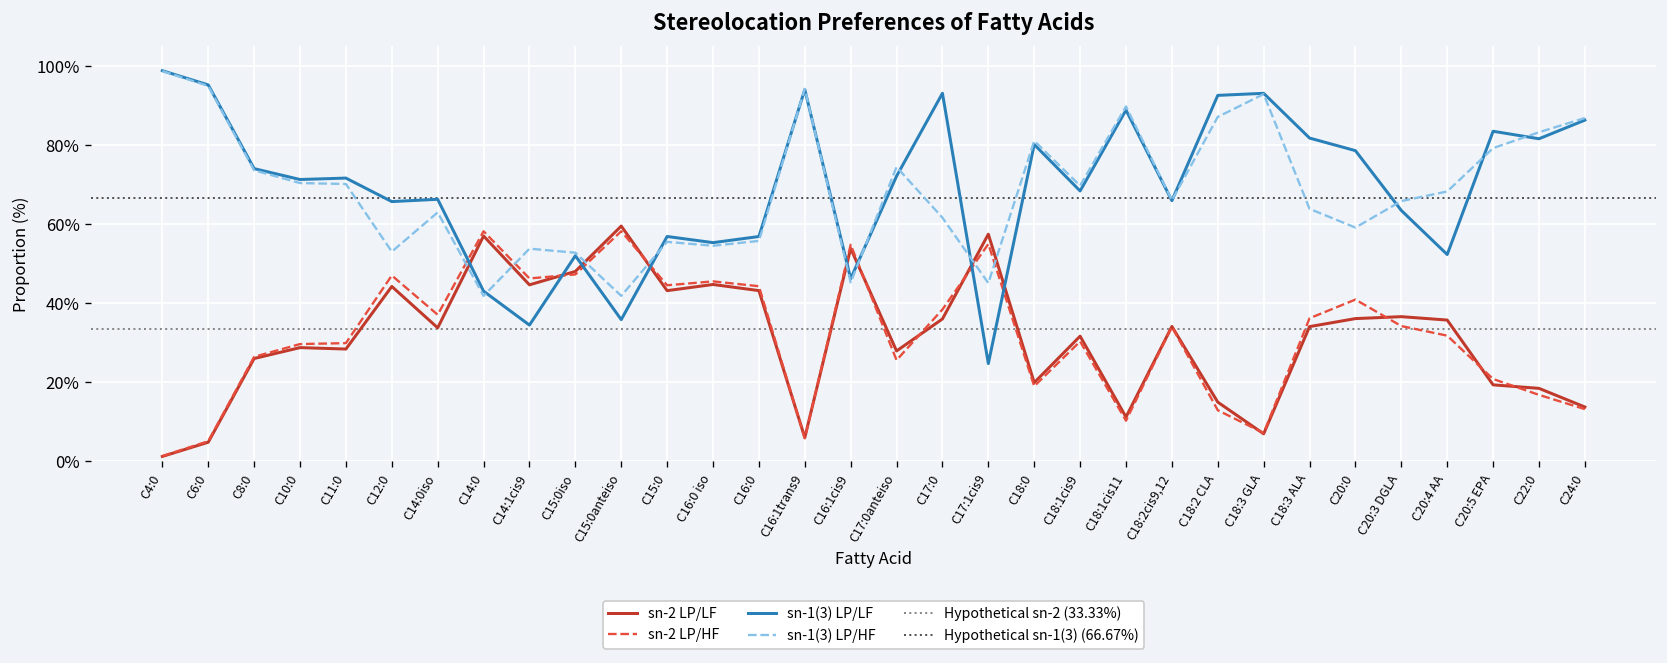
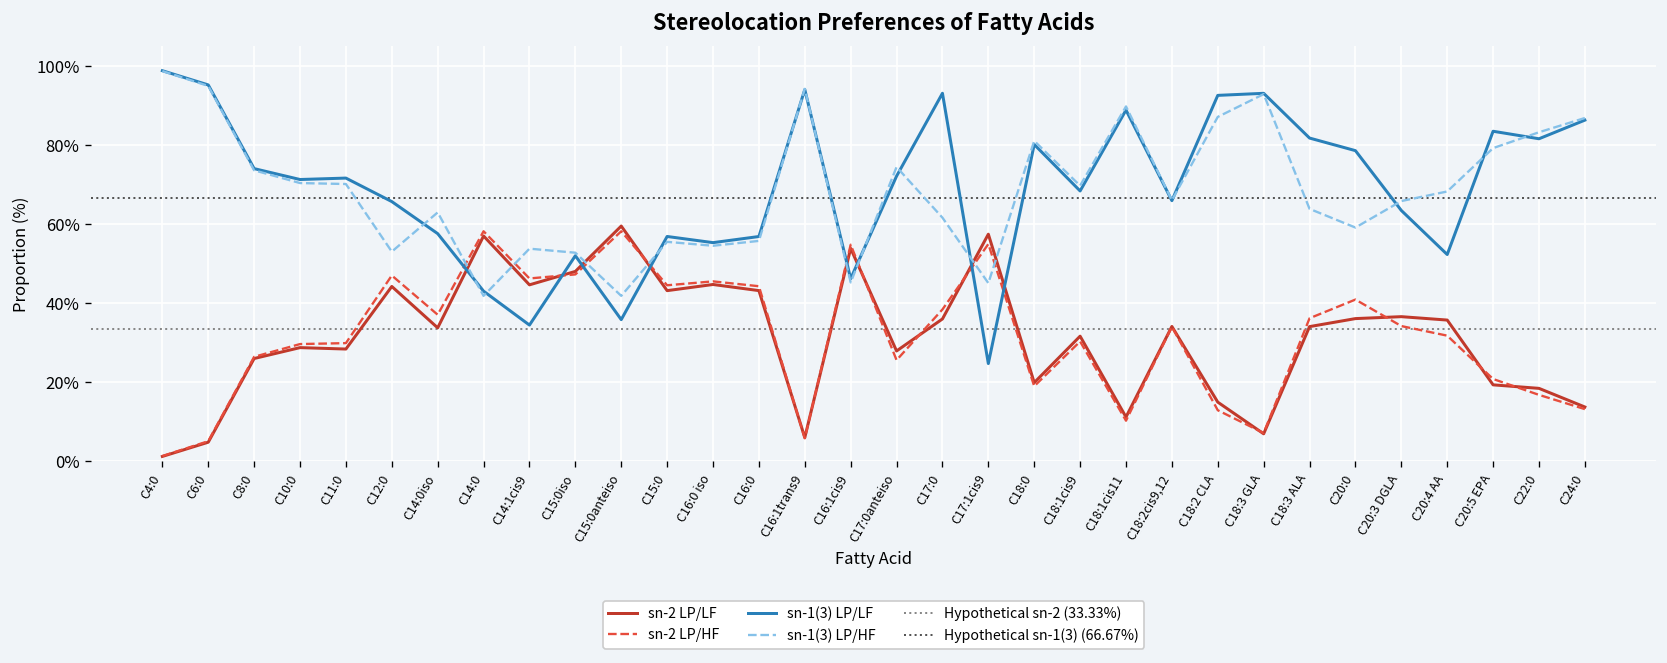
  {
    "sn-1(3) LP/LF": {
      "C10:0": "71%",
      "C11:0": "72%",
      "C12:0": "66%",
-     "C14:0iso": "66%",
+     "C14:0iso": "58%",
      "C14:0": "43%",
      "C14:1cis9": "34%",
      "C15:0anteiso": "36%",
      "C15:0": "57%",
      "C16:0 iso": "55%",
      "C16:0": "57%",
      "C16:1cis9": "46%",
      "C17:0anteiso": "72%",
      "C17:0": "93%",
      "C17:1cis9": "25%",
      "C18:0": "80%",
      "C18:1cis9": "68%",
      "C18:1cis11": "89%",
      "C18:2 CLA": "93%",
      "C18:3 ALA": "82%",
      "C20:0": "79%",
      "C20:3 DGLA": "63%",
      "C20:4 AA": "52%",
      "C20:5 EPA": "84%",
      "C22:0": "82%"
    },
    "sn-1(3) LP/HF": {
      "C10:0": "70%",
      "C11:0": "70%",
      "C12:0": "53%",
      "C14:0iso": "63%",
      "C14:0": "42%",
      "C14:1cis9": "54%",
      "C15:0anteiso": "42%",
      "C15:0": "56%",
      "C16:0 iso": "55%",
      "C16:0": "56%",
      "C16:1cis9": "45%",
      "C17:0anteiso": "74%",
      "C17:0": "62%",
      "C17:1cis9": "45%",
      "C18:0": "81%",
      "C18:1cis9": "70%",
      "C18:1cis11": "90%",
      "C18:2 CLA": "87%",
      "C18:3 ALA": "64%",
      "C20:0": "59%",
      "C20:3 DGLA": "66%",
      "C20:4 AA": "68%",
      "C20:5 EPA": "79%",
      "C22:0": "83%"
    }
  }
